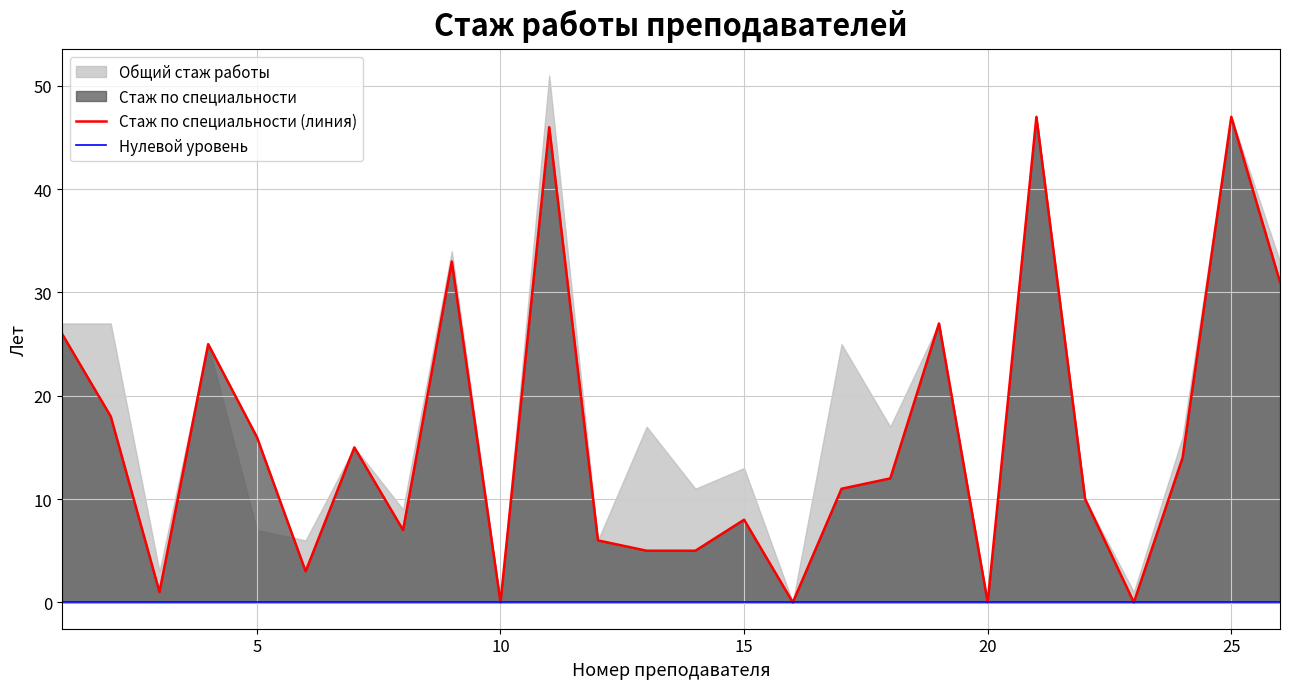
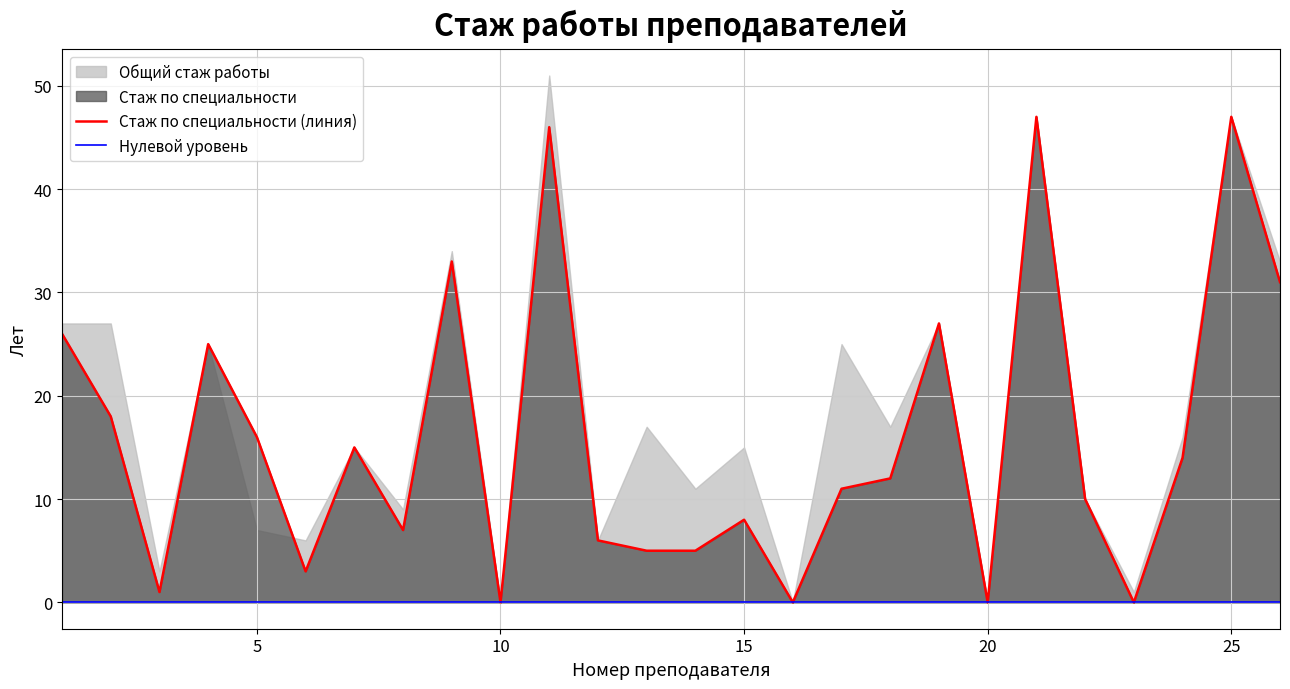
  {
    "Общий стаж работы": {
      "5": 7,
-     "15": 13
+     "15": 15
    },
    "Стаж по специальности": {
      "5": 16,
      "15": 8
    }
  }
